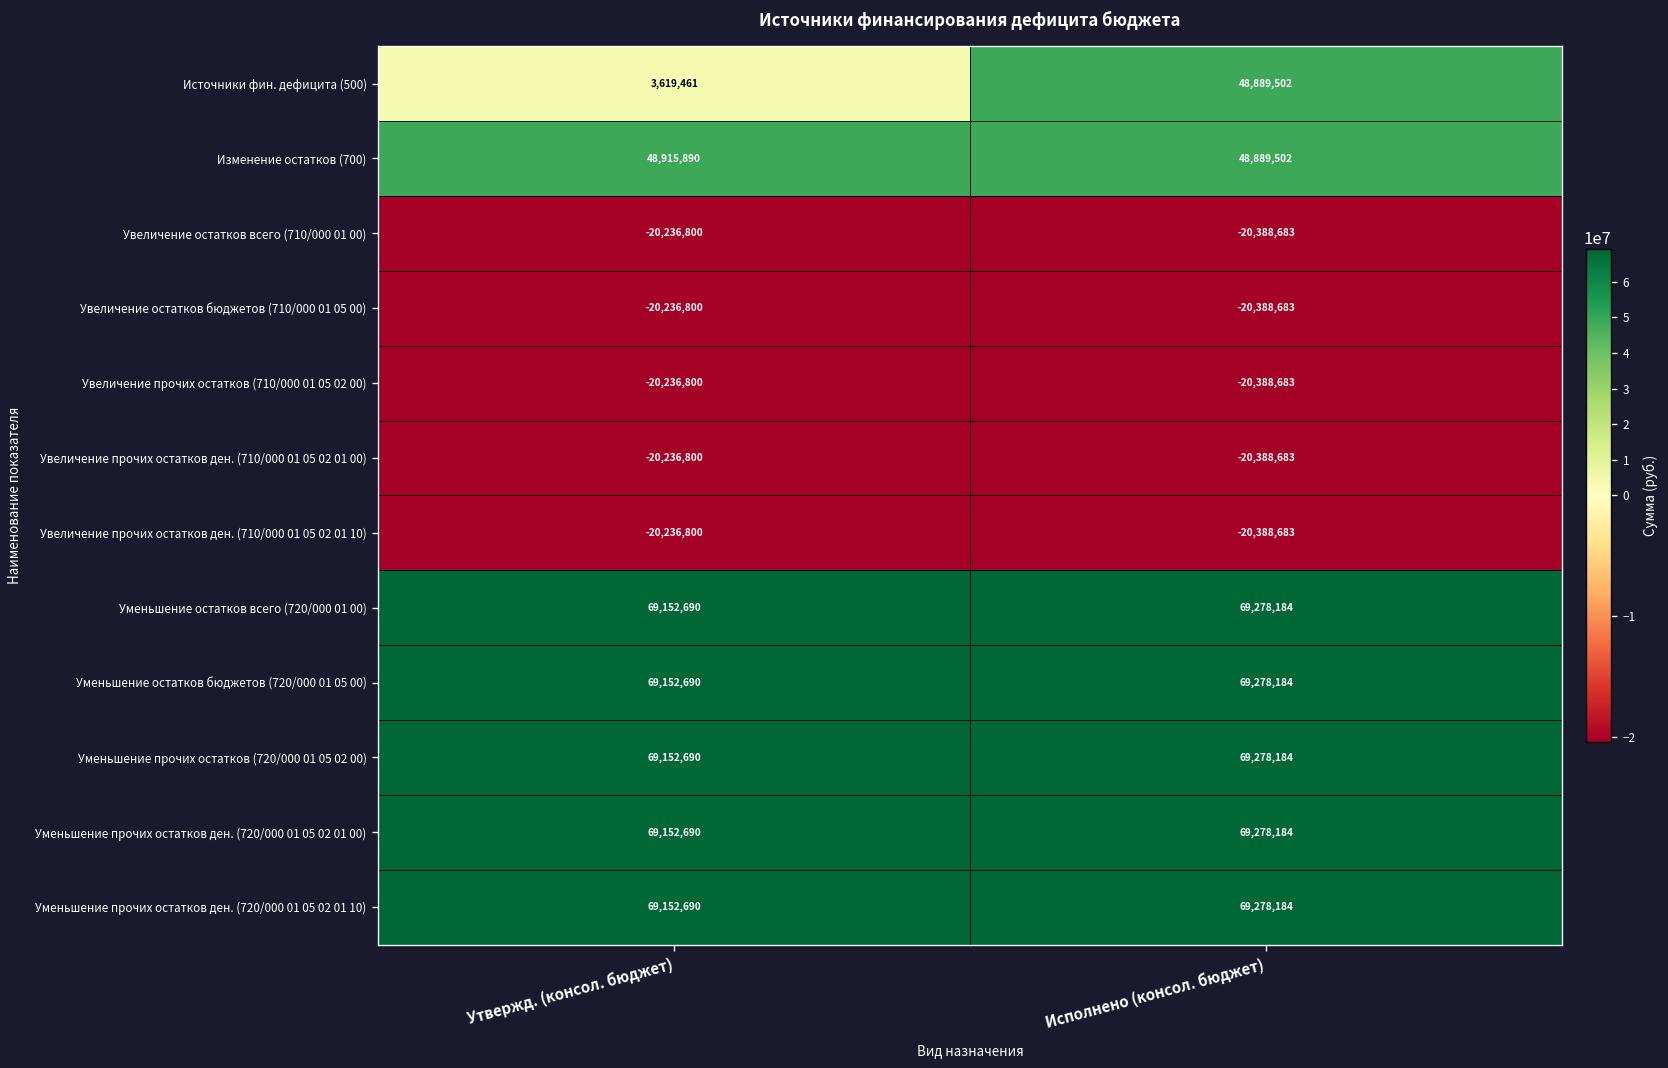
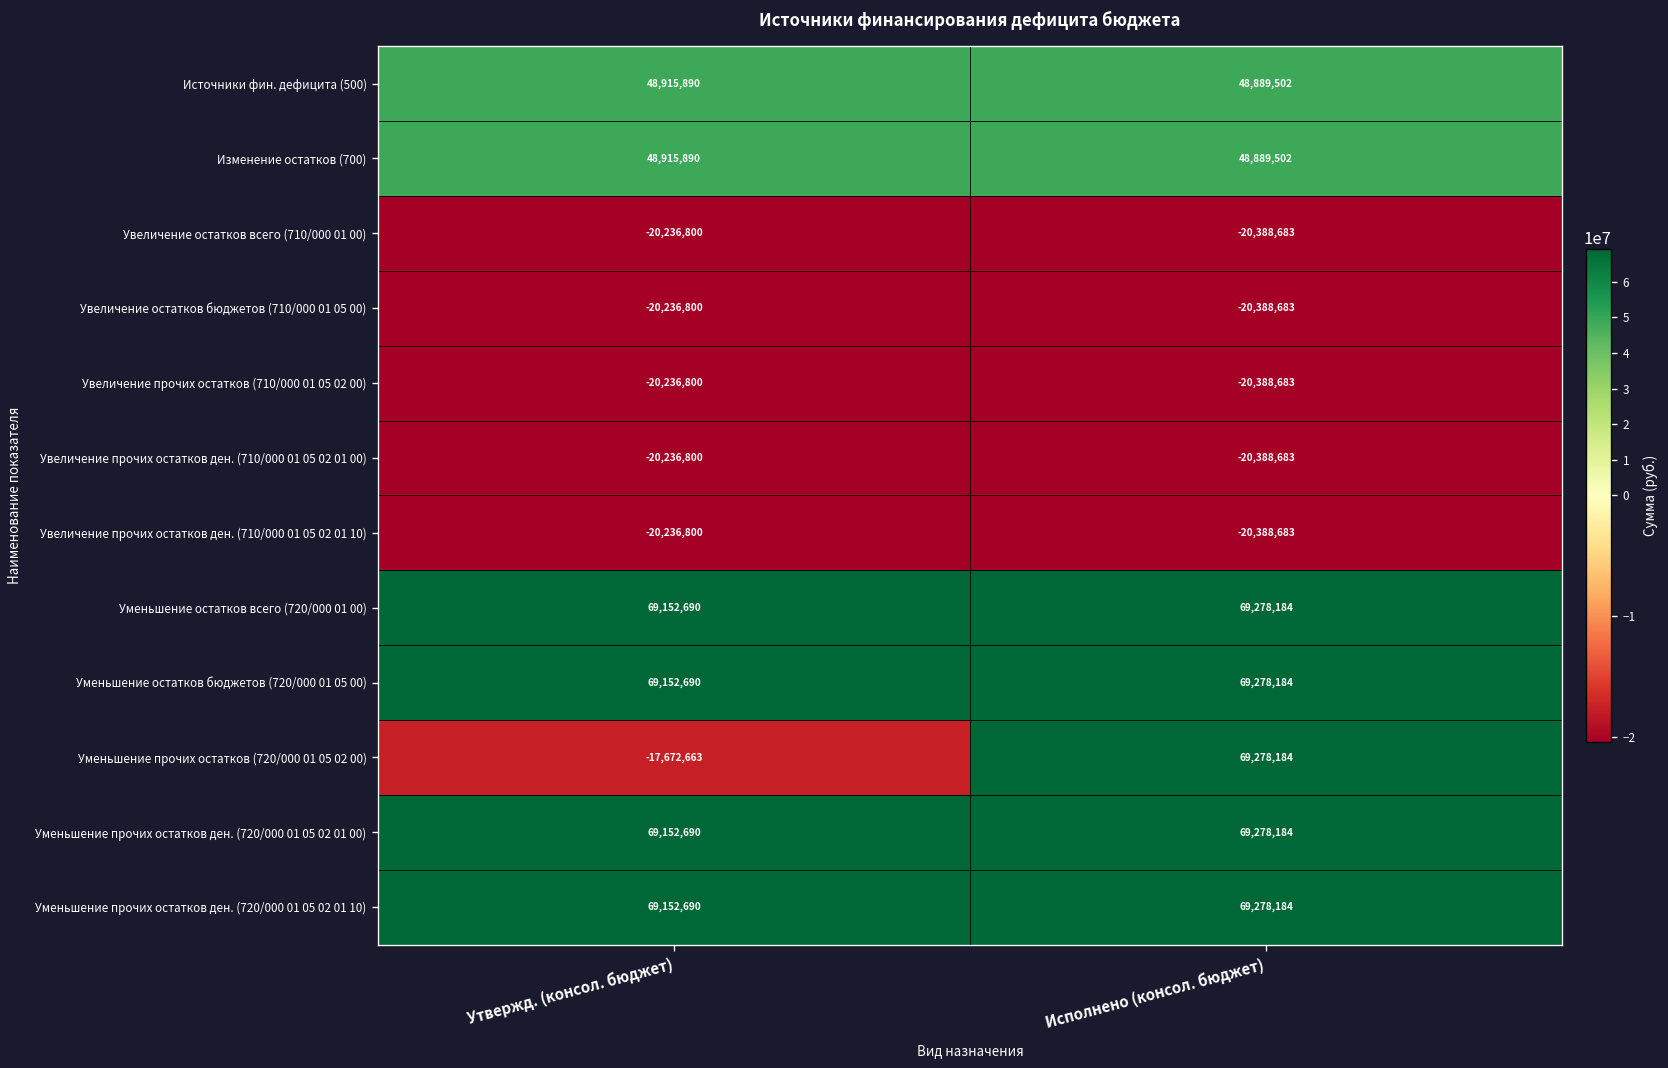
  {
    "Источники фин. дефицита (500)": {
-     "Утвержд. (консол. бюджет)": "3,619,461",
+     "Утвержд. (консол. бюджет)": "48,915,890",
      "Исполнено (консол. бюджет)": "48,889,502"
    },
    "Изменение остатков (700)": {
      "Утвержд. (консол. бюджет)": "48,915,890",
      "Исполнено (консол. бюджет)": "48,889,502"
    },
    "Увеличение остатков всего (710/000 01 00)": {
      "Утвержд. (консол. бюджет)": "-20,236,800",
      "Исполнено (консол. бюджет)": "-20,388,683"
    },
    "Увеличение остатков бюджетов (710/000 01 05 00)": {
      "Утвержд. (консол. бюджет)": "-20,236,800",
      "Исполнено (консол. бюджет)": "-20,388,683"
    },
    "Увеличение прочих остатков (710/000 01 05 02 00)": {
      "Утвержд. (консол. бюджет)": "-20,236,800",
      "Исполнено (консол. бюджет)": "-20,388,683"
    },
    "Увеличение прочих остатков ден. (710/000 01 05 02 01 00)": {
      "Утвержд. (консол. бюджет)": "-20,236,800",
      "Исполнено (консол. бюджет)": "-20,388,683"
    },
    "Увеличение прочих остатков ден. (710/000 01 05 02 01 10)": {
      "Утвержд. (консол. бюджет)": "-20,236,800",
      "Исполнено (консол. бюджет)": "-20,388,683"
    },
    "Уменьшение остатков всего (720/000 01 00)": {
      "Утвержд. (консол. бюджет)": "69,152,690",
      "Исполнено (консол. бюджет)": "69,278,184"
    },
    "Уменьшение остатков бюджетов (720/000 01 05 00)": {
      "Утвержд. (консол. бюджет)": "69,152,690",
      "Исполнено (консол. бюджет)": "69,278,184"
    },
    "Уменьшение прочих остатков (720/000 01 05 02 00)": {
-     "Утвержд. (консол. бюджет)": "69,152,690",
+     "Утвержд. (консол. бюджет)": "-17,672,663",
      "Исполнено (консол. бюджет)": "69,278,184"
    },
    "Уменьшение прочих остатков ден. (720/000 01 05 02 01 00)": {
      "Утвержд. (консол. бюджет)": "69,152,690",
      "Исполнено (консол. бюджет)": "69,278,184"
    },
    "Уменьшение прочих остатков ден. (720/000 01 05 02 01 10)": {
      "Утвержд. (консол. бюджет)": "69,152,690",
      "Исполнено (консол. бюджет)": "69,278,184"
    }
  }
